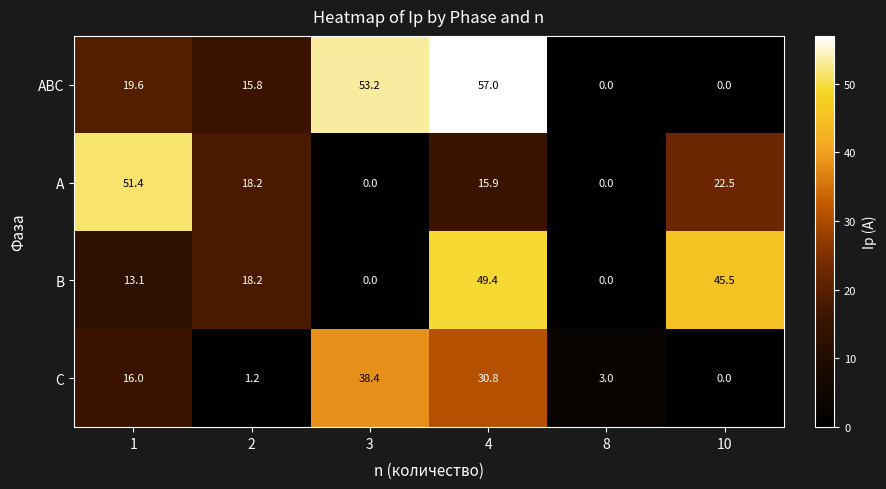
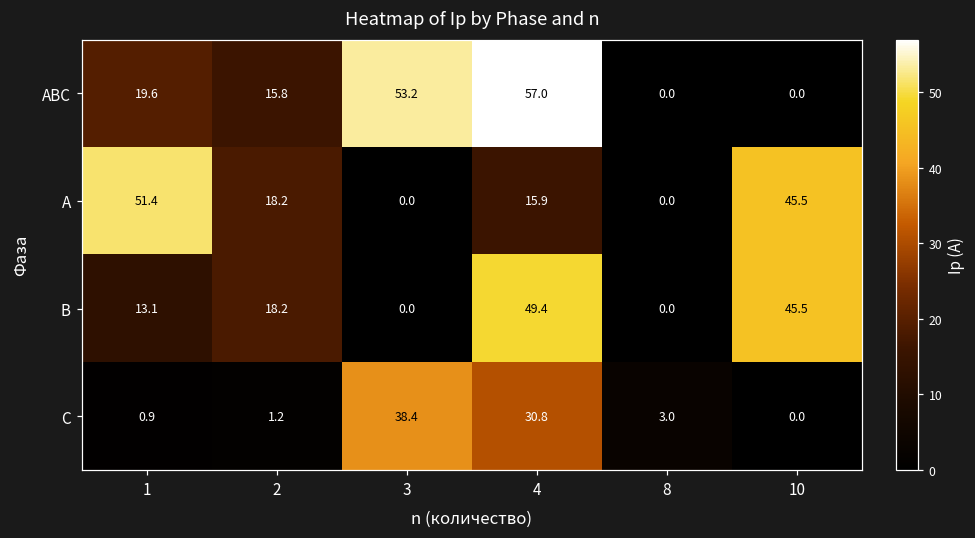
  {
    "ABC": {
      "1": 19.6,
      "2": 15.8,
      "3": 53.2,
      "4": 57.0,
      "8": 0.0,
      "10": 0.0
    },
    "A": {
      "1": 51.4,
      "2": 18.2,
      "3": 0.0,
      "4": 15.9,
      "8": 0.0,
-     "10": 22.5
+     "10": 45.5
    },
    "B": {
      "1": 13.1,
      "2": 18.2,
      "3": 0.0,
      "4": 49.4,
      "8": 0.0,
      "10": 45.5
    },
    "C": {
-     "1": 16.0,
+     "1": 0.9,
      "2": 1.2,
      "3": 38.4,
      "4": 30.8,
      "8": 3.0,
      "10": 0.0
    }
  }
